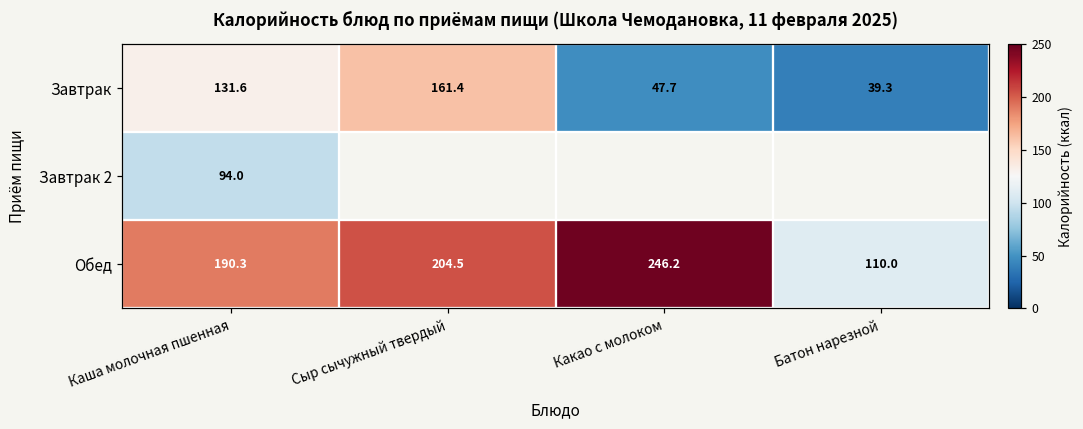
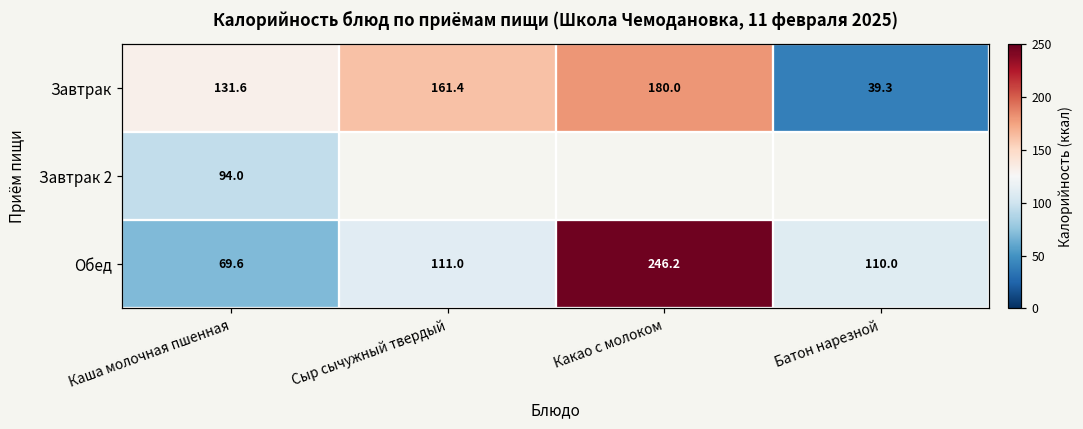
  {
    "Завтрак": {
      "Каша молочная пшенная": 131.6,
      "Сыр сычужный твердый": 161.4,
-     "Какао с молоком": 47.7,
+     "Какао с молоком": 180.0,
      "Батон нарезной": 39.3
    },
    "Завтрак 2": {
      "Каша молочная пшенная": 94.0
    },
    "Обед": {
-     "Каша молочная пшенная": 190.3,
-     "Сыр сычужный твердый": 204.5,
+     "Каша молочная пшенная": 69.6,
+     "Сыр сычужный твердый": 111.0,
      "Какао с молоком": 246.2,
      "Батон нарезной": 110.0
    }
  }
